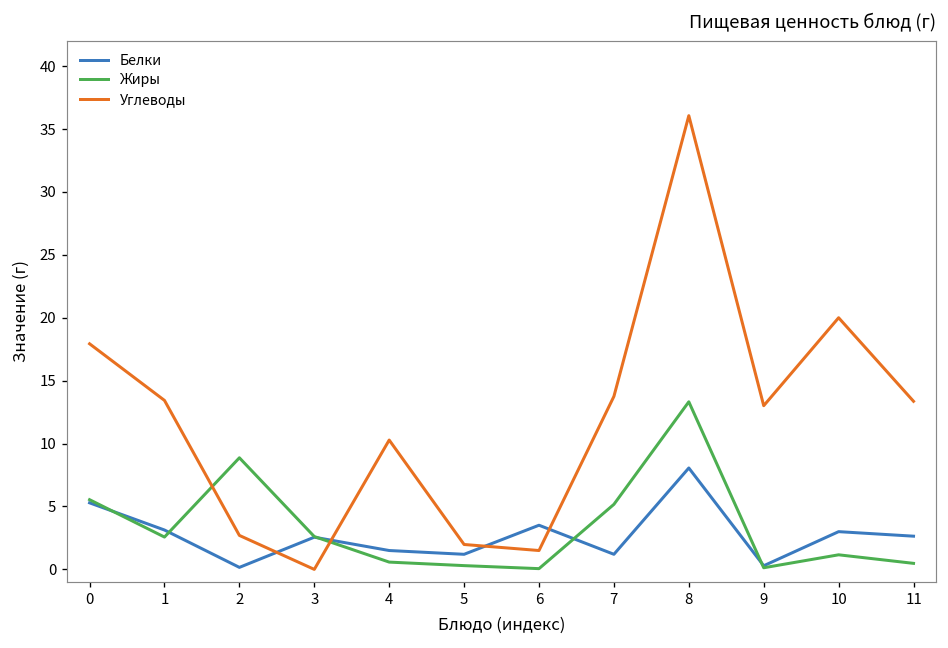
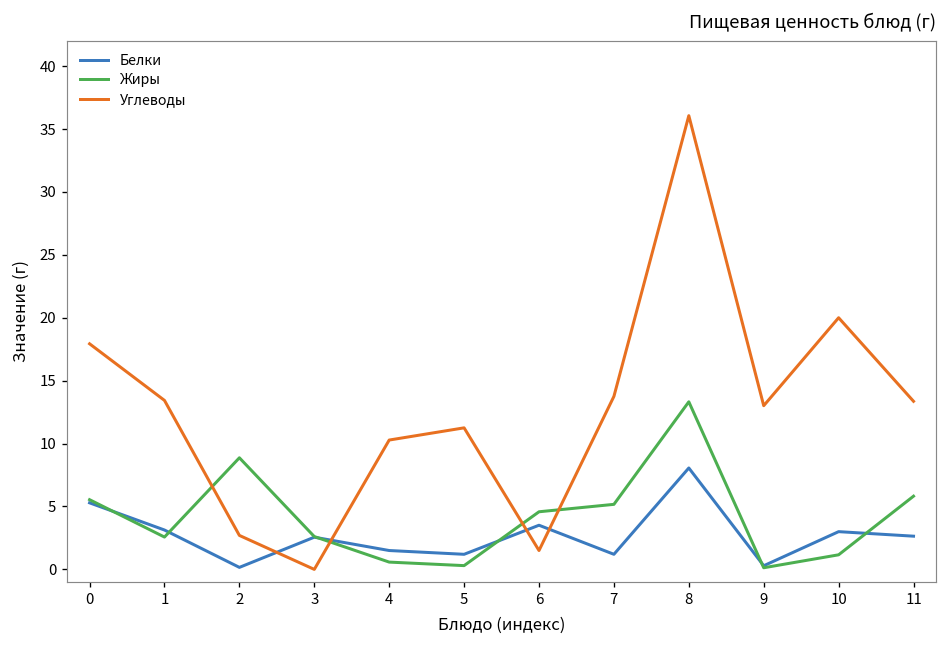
  {
    "Белки": {
      "0": 5.3,
      "1": 3.1,
      "2": 0.2,
      "4": 1.5,
      "5": 1.2,
      "6": 3.5,
      "7": 1.2,
      "8": 8.1,
      "10": 3.0,
      "11": 2.6
    },
    "Жиры": {
      "0": 5.5,
      "1": 2.6,
      "2": 8.9,
      "4": 0.6,
      "5": 0.3,
-     "6": 0.1,
+     "6": 4.6,
      "7": 5.2,
      "8": 13.3,
      "10": 1.2,
-     "11": 0.5
+     "11": 5.8
    },
    "Углеводы": {
      "0": 17.9,
      "1": 13.4,
      "2": 2.7,
      "3": 0.0,
      "4": 10.3,
-     "5": 2.0,
+     "5": 11.3,
      "6": 1.5,
      "7": 13.8,
      "8": 36.1,
      "9": 13.0,
      "10": 20.0,
      "11": 13.4
    }
  }
